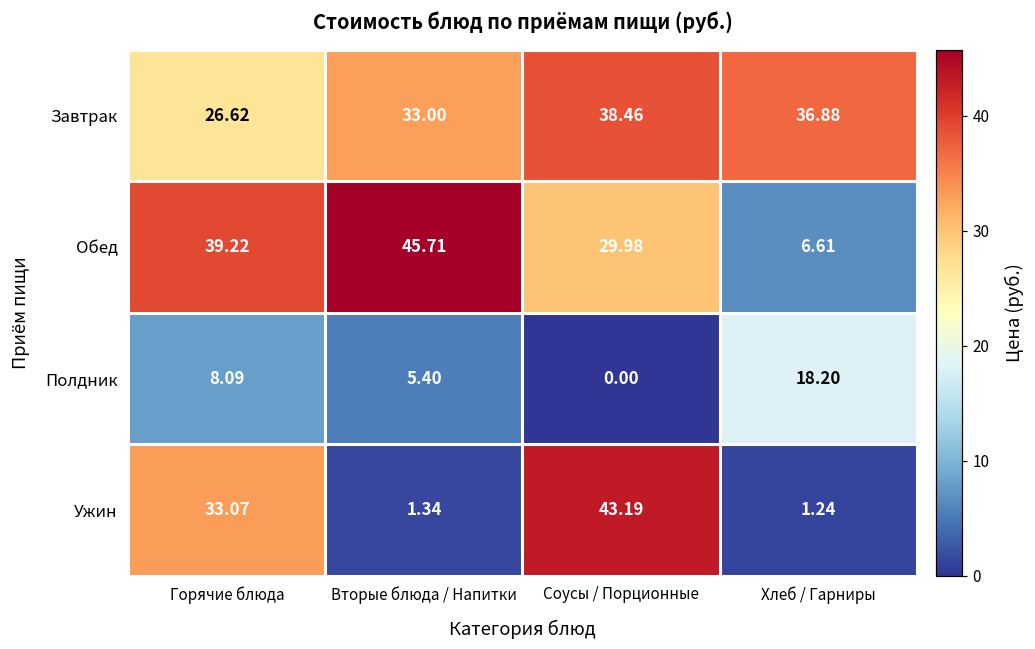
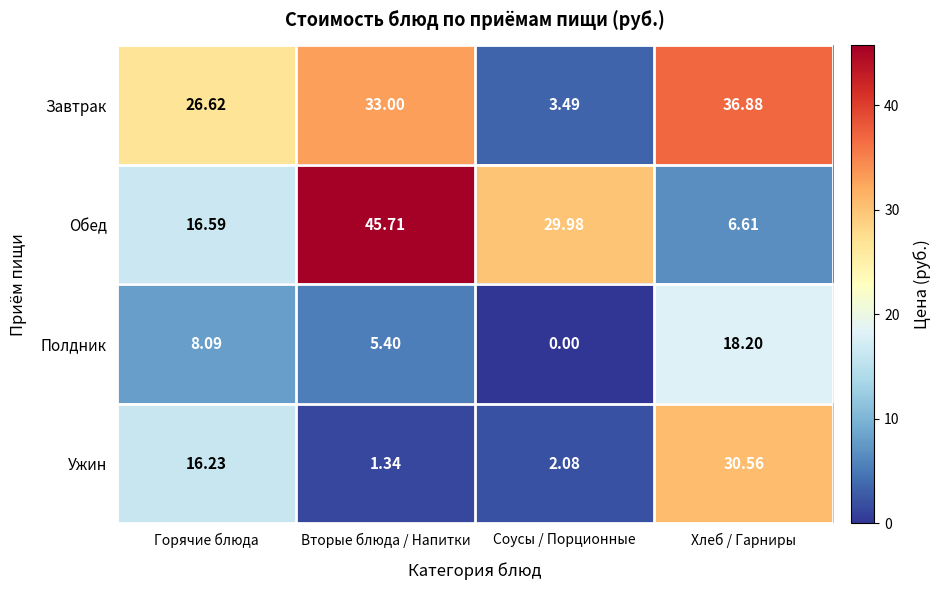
  {
    "Завтрак": {
      "Горячие блюда": 26.62,
      "Вторые блюда / Напитки": 33.00,
-     "Соусы / Порционные": 38.46,
+     "Соусы / Порционные": 3.49,
      "Хлеб / Гарниры": 36.88
    },
    "Обед": {
-     "Горячие блюда": 39.22,
+     "Горячие блюда": 16.59,
      "Вторые блюда / Напитки": 45.71,
      "Соусы / Порционные": 29.98,
      "Хлеб / Гарниры": 6.61
    },
    "Полдник": {
      "Горячие блюда": 8.09,
      "Вторые блюда / Напитки": 5.40,
      "Соусы / Порционные": 0.00,
      "Хлеб / Гарниры": 18.20
    },
    "Ужин": {
-     "Горячие блюда": 33.07,
+     "Горячие блюда": 16.23,
      "Вторые блюда / Напитки": 1.34,
-     "Соусы / Порционные": 43.19,
-     "Хлеб / Гарниры": 1.24
+     "Соусы / Порционные": 2.08,
+     "Хлеб / Гарниры": 30.56
    }
  }
